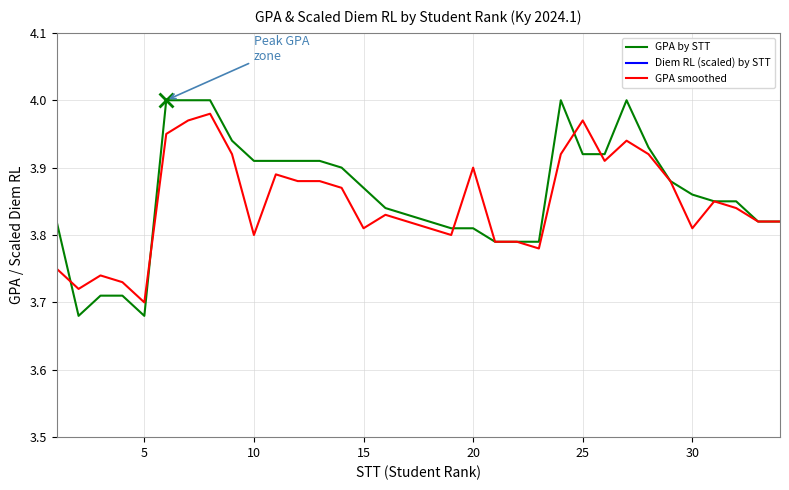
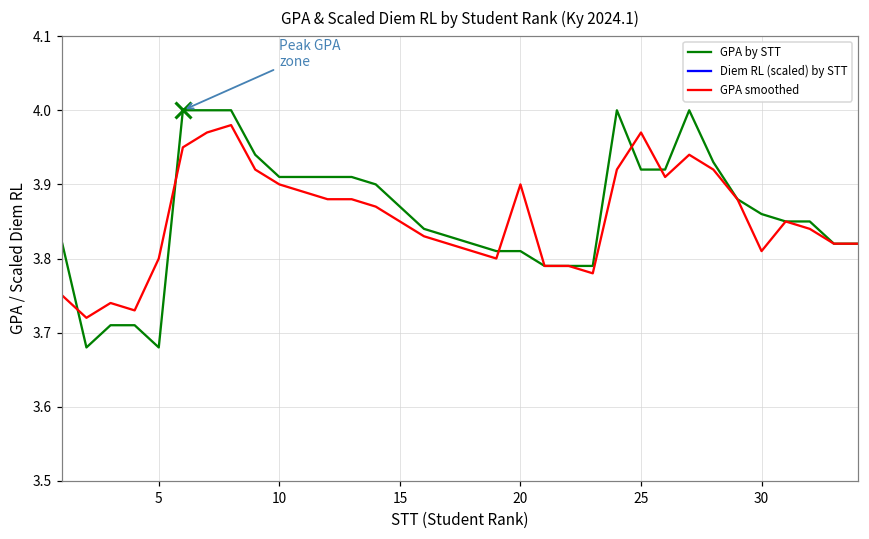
  {
    "GPA smoothed": {
-     "5": 3.7,
-     "10": 3.8,
-     "15": 3.81,
+     "5": 3.8,
+     "10": 3.9,
+     "15": 3.85,
      "20": 3.90,
      "25": 3.97,
      "30": 3.81
    }
  }
